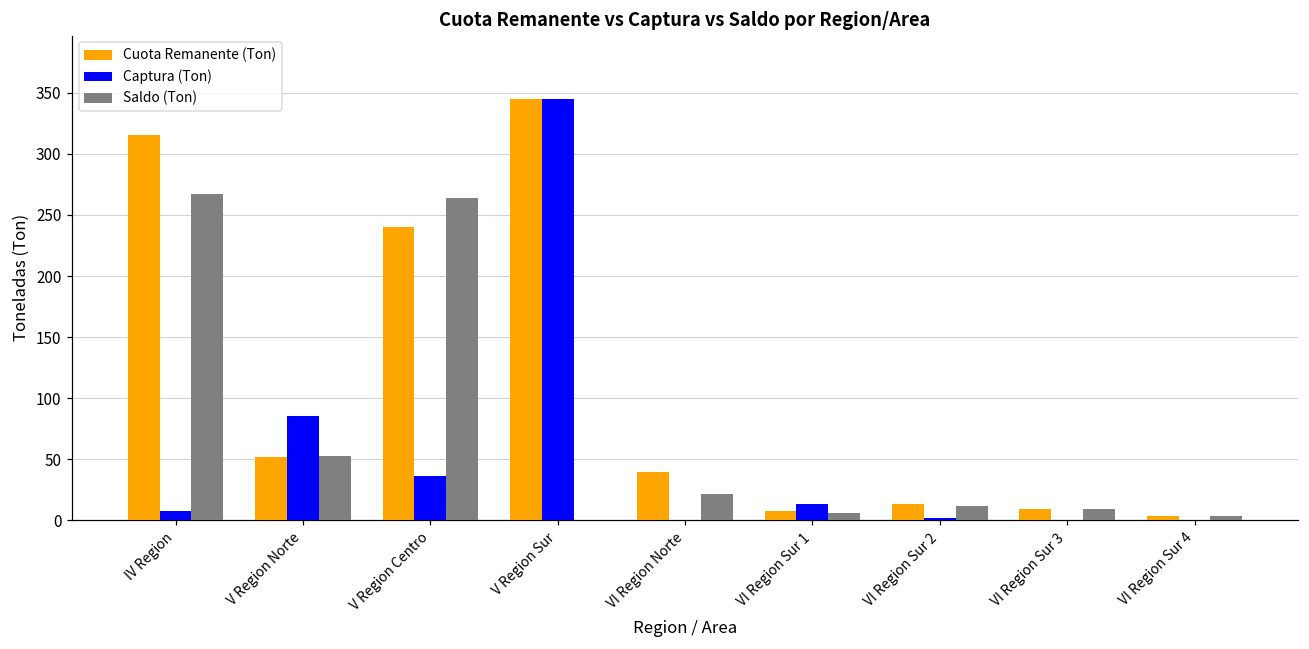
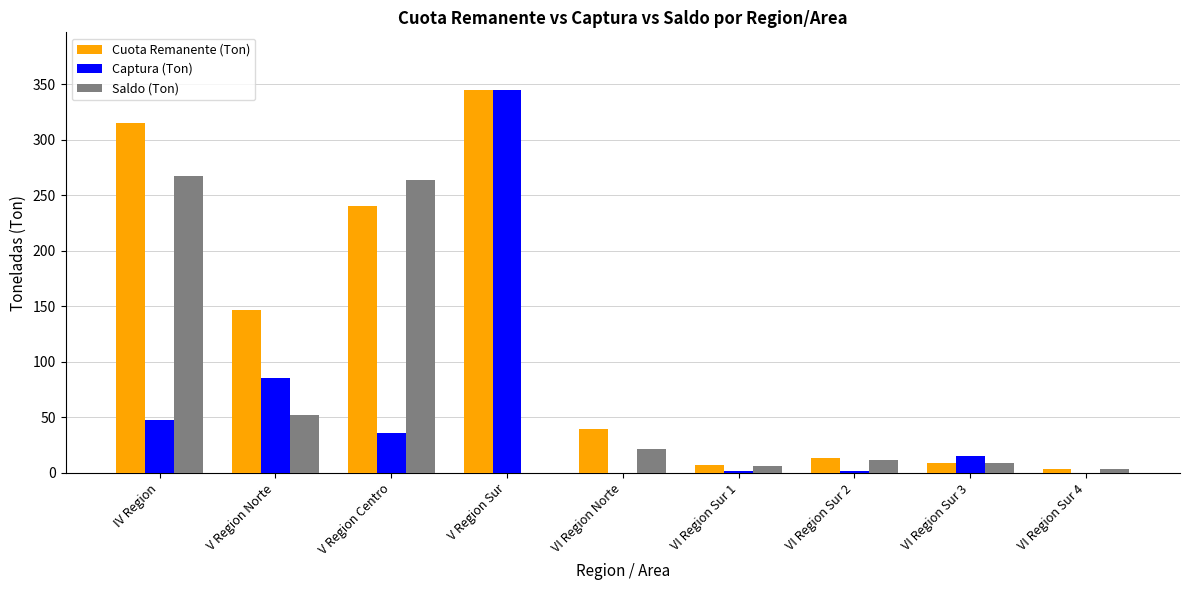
  {
    "Cuota Remanente (Ton)": {
      "IV Region": 315,
-     "V Region Norte": 52,
+     "V Region Norte": 147,
      "V Region Centro": 240,
      "V Region Sur": 345,
      "VI Region Norte": 40,
      "VI Region Sur 1": 7,
      "VI Region Sur 2": 14,
      "VI Region Sur 3": 9,
      "VI Region Sur 4": 3
    },
    "Captura (Ton)": {
-     "IV Region": 8,
+     "IV Region": 48,
      "V Region Norte": 85,
      "V Region Centro": 36,
      "V Region Sur": 345,
      "VI Region Norte": 0,
-     "VI Region Sur 1": 14,
-     "VI Region Sur 3": 0,
+     "VI Region Sur 1": 1,
+     "VI Region Sur 3": 15,
      "VI Region Sur 4": 0
    },
    "Saldo (Ton)": {
      "IV Region": 267,
      "V Region Norte": 52,
      "V Region Centro": 264,
      "V Region Sur": 0,
      "VI Region Norte": 22,
      "VI Region Sur 1": 6,
      "VI Region Sur 2": 12,
      "VI Region Sur 3": 9,
      "VI Region Sur 4": 3
    }
  }
